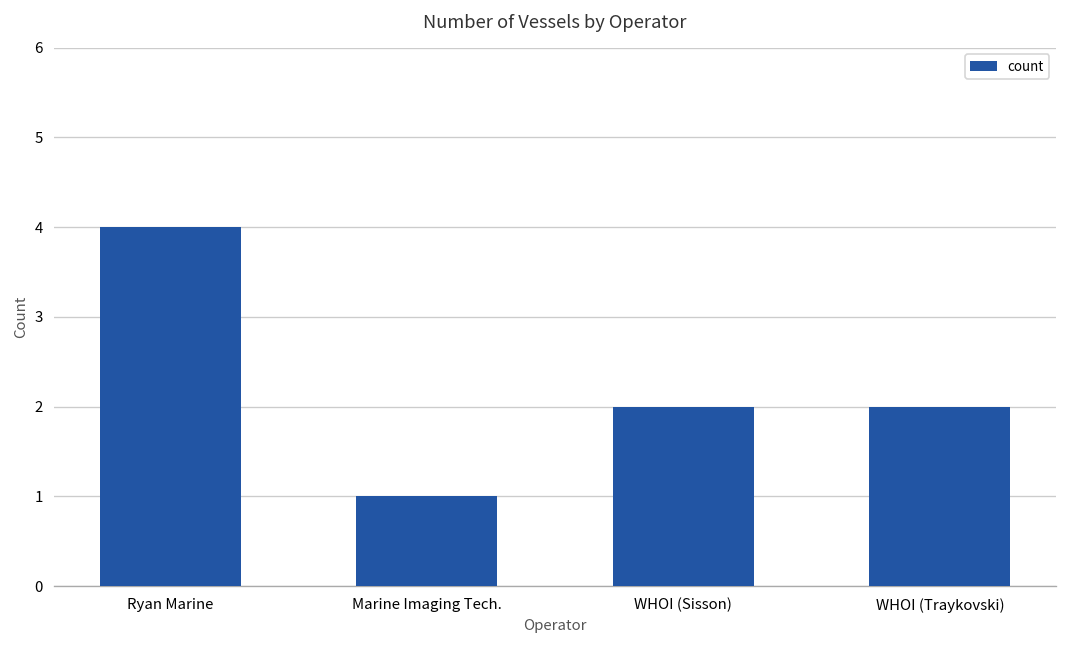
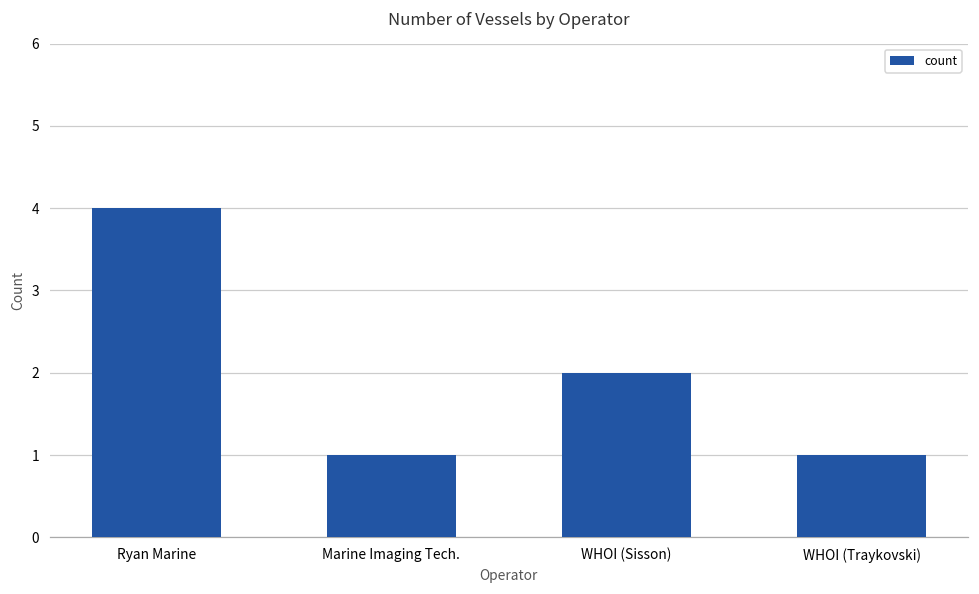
  {
    "Ryan Marine": 4,
    "Marine Imaging Tech.": 1,
    "WHOI (Sisson)": 2,
-   "WHOI (Traykovski)": 2
+   "WHOI (Traykovski)": 1
  }
